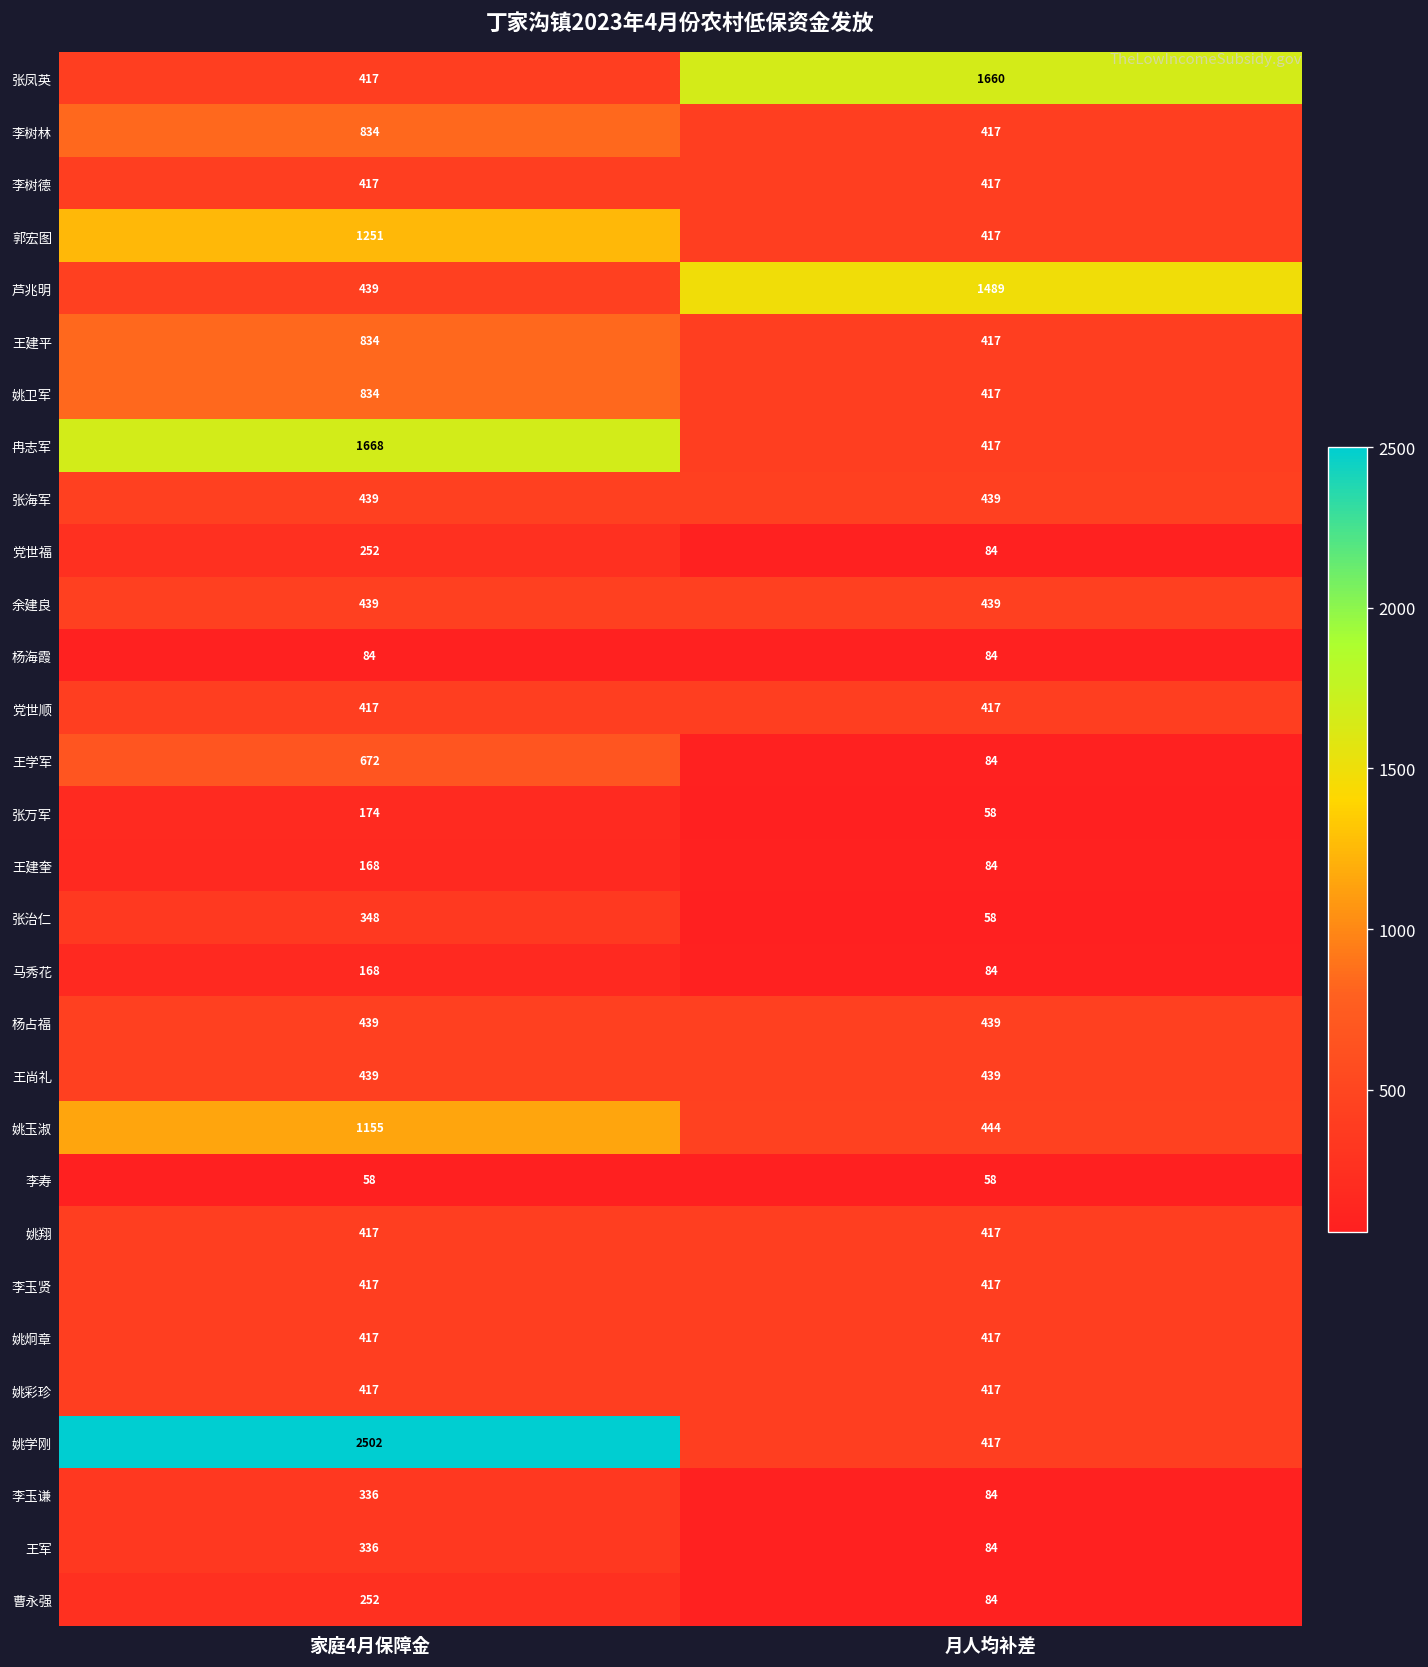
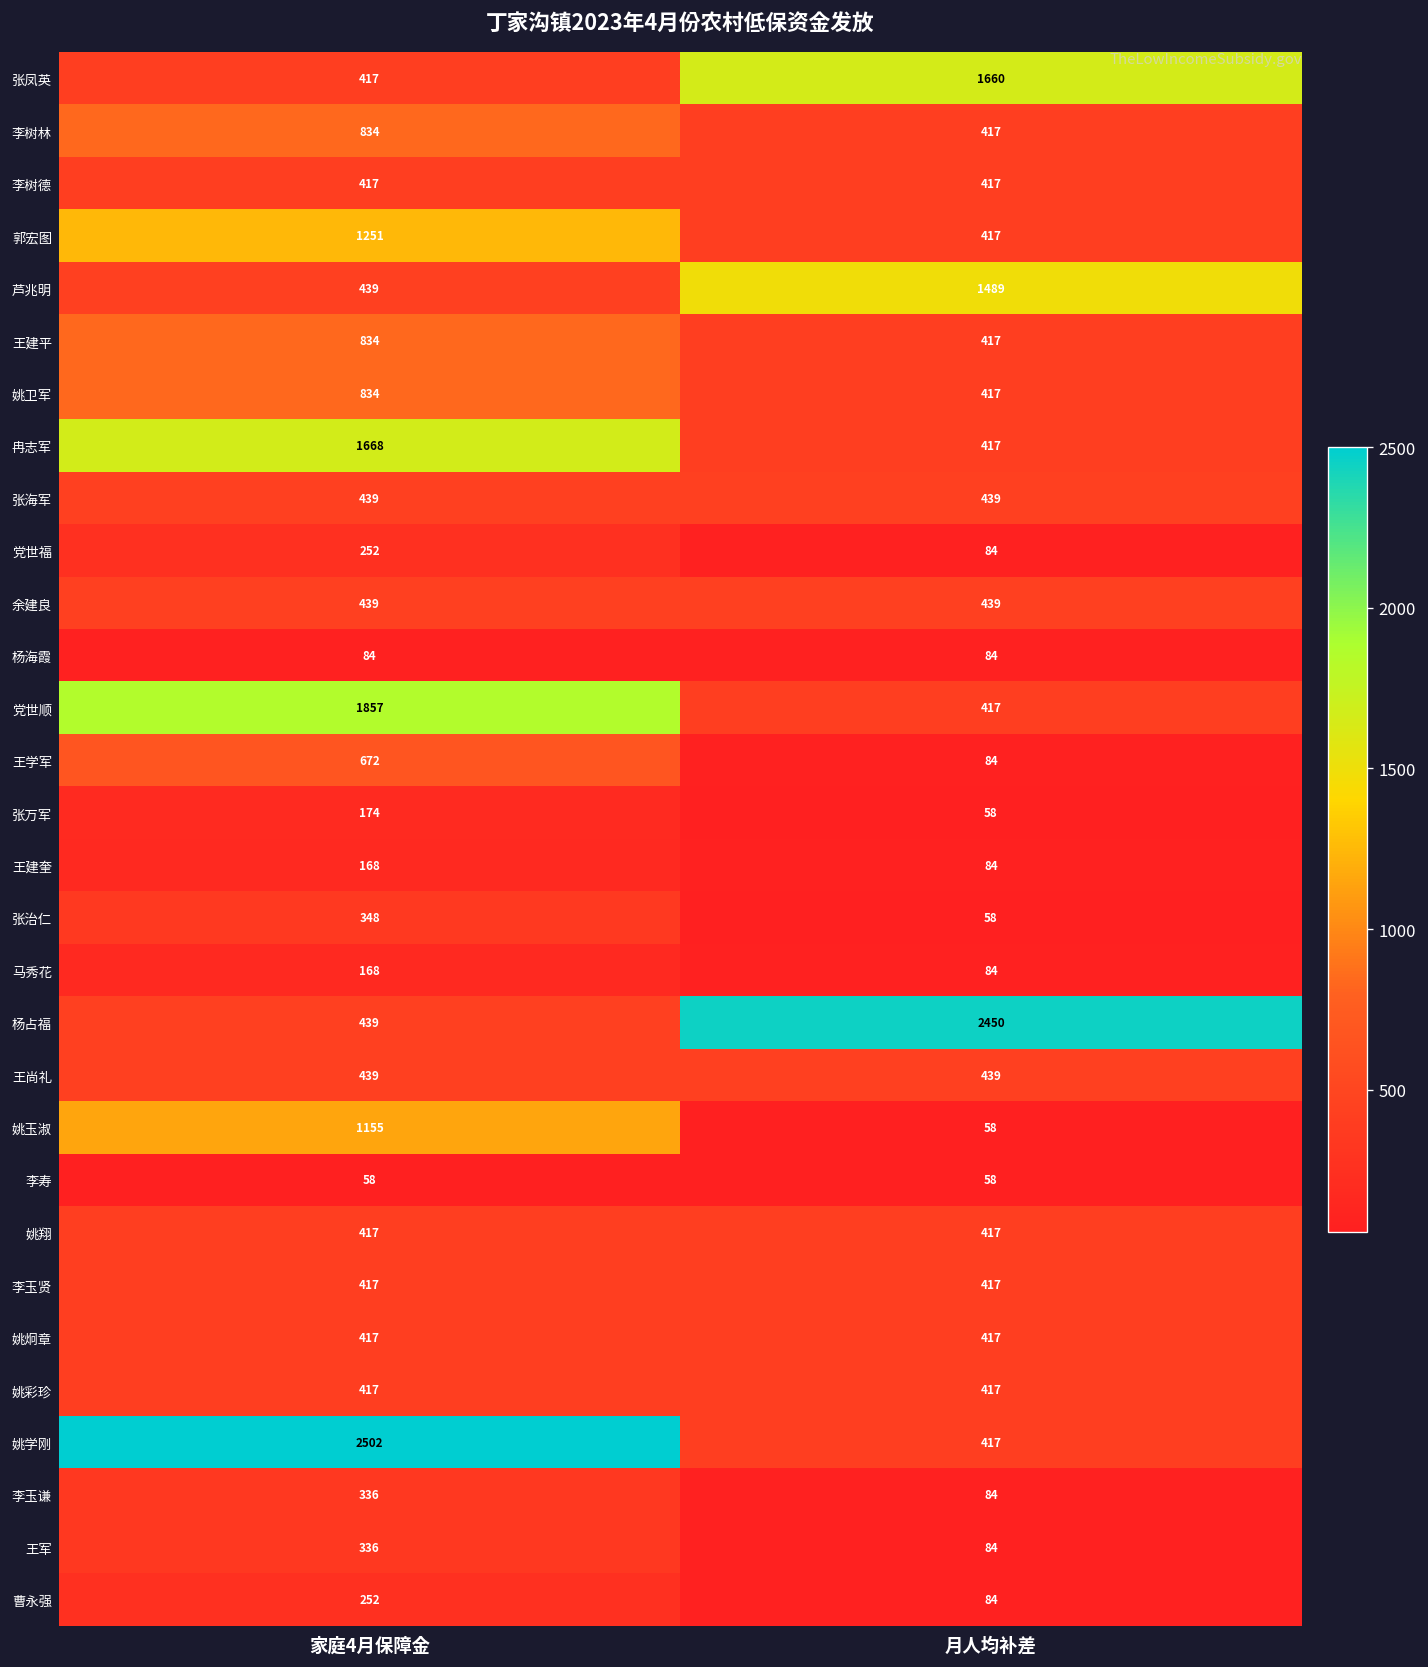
  {
    "张凤英": {
      "家庭4月保障金": 417
    },
    "李树林": {
      "家庭4月保障金": 834,
      "月人均补差": 417
    },
    "李树德": {
      "家庭4月保障金": 417,
      "月人均补差": 417
    },
    "郭宏图": {
      "家庭4月保障金": 1251,
      "月人均补差": 417
    },
    "芦兆明": {
      "家庭4月保障金": 439,
      "月人均补差": 1489
    },
    "王建平": {
      "家庭4月保障金": 834,
      "月人均补差": 417
    },
    "姚卫军": {
      "家庭4月保障金": 834,
      "月人均补差": 417
    },
    "冉志军": {
      "家庭4月保障金": 1668,
      "月人均补差": 417
    },
    "张海军": {
      "家庭4月保障金": 439,
      "月人均补差": 439
    },
    "党世福": {
      "家庭4月保障金": 252,
      "月人均补差": 84
    },
    "余建良": {
      "家庭4月保障金": 439,
      "月人均补差": 439
    },
    "杨海霞": {
      "家庭4月保障金": 84,
      "月人均补差": 84
    },
    "党世顺": {
-     "家庭4月保障金": 417,
+     "家庭4月保障金": 1857,
      "月人均补差": 417
    },
    "王学军": {
      "家庭4月保障金": 672,
      "月人均补差": 84
    },
    "张万军": {
      "家庭4月保障金": 174,
      "月人均补差": 58
    },
    "王建奎": {
      "家庭4月保障金": 168,
      "月人均补差": 84
    },
    "张治仁": {
      "家庭4月保障金": 348,
      "月人均补差": 58
    },
    "马秀花": {
      "家庭4月保障金": 168,
      "月人均补差": 84
    },
    "杨占福": {
      "家庭4月保障金": 439,
-     "月人均补差": 439
+     "月人均补差": 2450
    },
    "王尚礼": {
      "家庭4月保障金": 439,
      "月人均补差": 439
    },
    "姚玉淑": {
      "家庭4月保障金": 1155,
-     "月人均补差": 444
+     "月人均补差": 58
    },
    "李寿": {
      "家庭4月保障金": 58,
      "月人均补差": 58
    },
    "姚翔": {
      "家庭4月保障金": 417,
      "月人均补差": 417
    },
    "李玉贤": {
      "家庭4月保障金": 417,
      "月人均补差": 417
    },
    "姚炯章": {
      "家庭4月保障金": 417,
      "月人均补差": 417
    },
    "姚彩珍": {
      "家庭4月保障金": 417,
      "月人均补差": 417
    },
    "姚学刚": {
      "家庭4月保障金": 2502,
      "月人均补差": 417
    },
    "李玉谦": {
      "家庭4月保障金": 336,
      "月人均补差": 84
    },
    "王军": {
      "家庭4月保障金": 336,
      "月人均补差": 84
    },
    "曹永强": {
      "家庭4月保障金": 252,
      "月人均补差": 84
    }
  }
